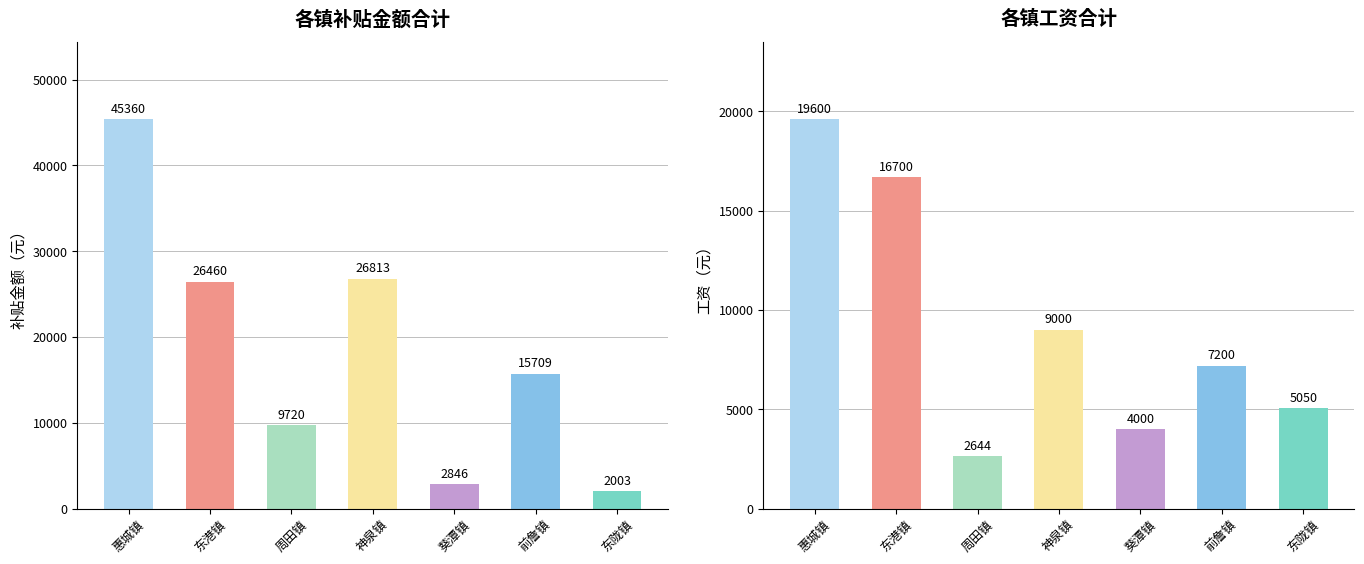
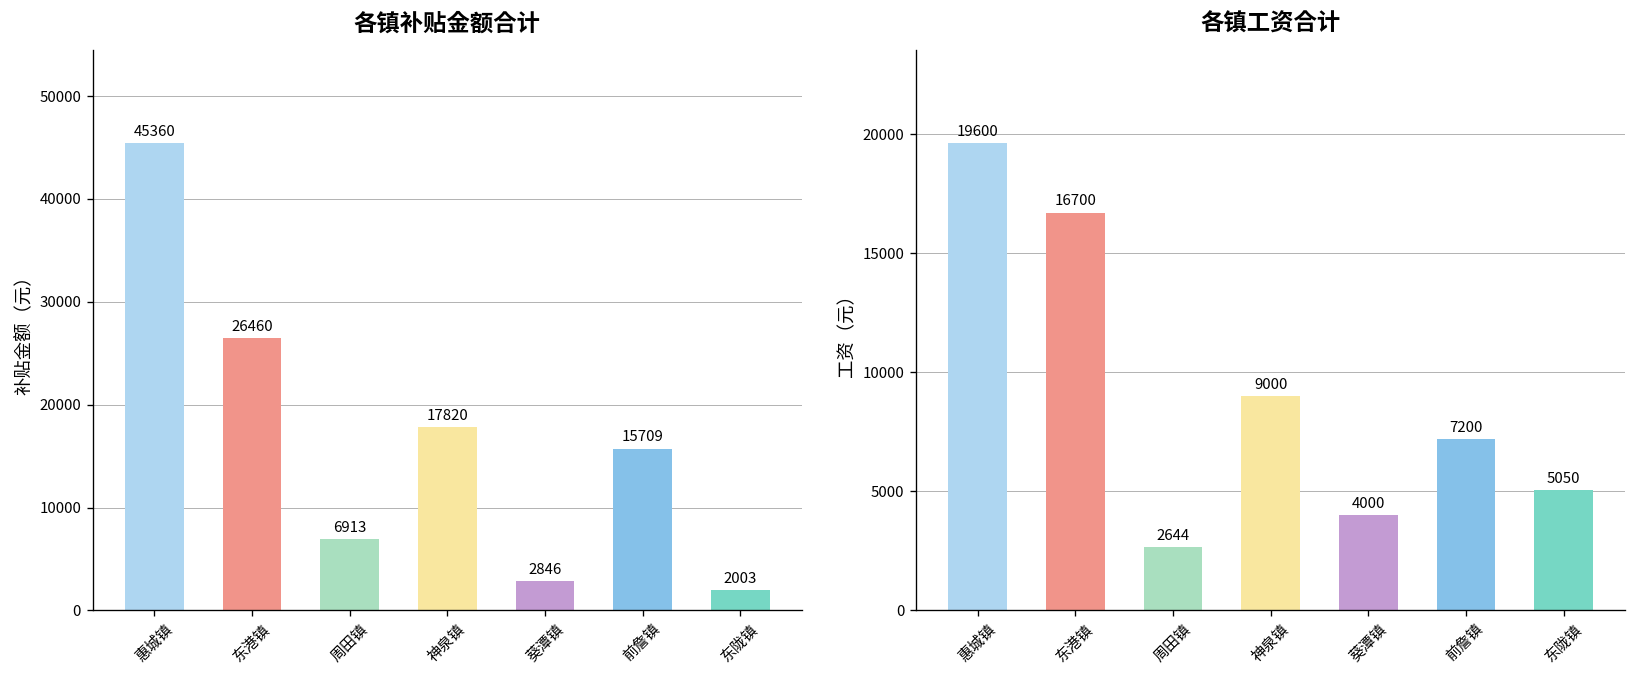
  {
    "各镇补贴金额合计": {
      "惠城镇": 45360,
      "东港镇": 26460,
-     "周田镇": 9720,
-     "神泉镇": 26813,
+     "周田镇": 6913,
+     "神泉镇": 17820,
      "葵潭镇": 2846,
      "前詹镇": 15709,
      "东陇镇": 2003
    },
    "各镇工资合计": {
      "惠城镇": 19600,
      "东港镇": 16700,
      "周田镇": 2644,
      "神泉镇": 9000,
      "葵潭镇": 4000,
      "前詹镇": 7200,
      "东陇镇": 5050
    }
  }
